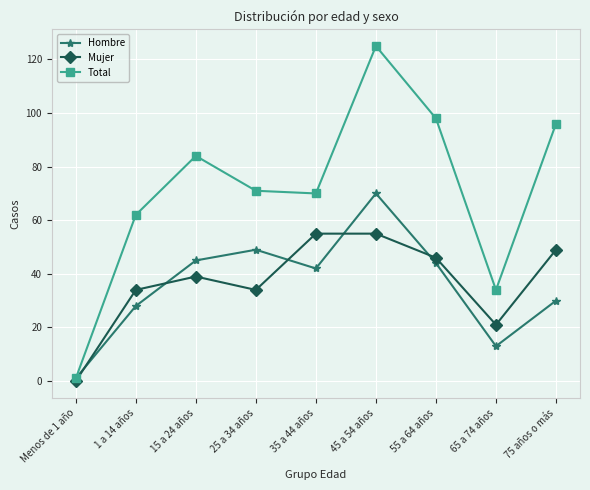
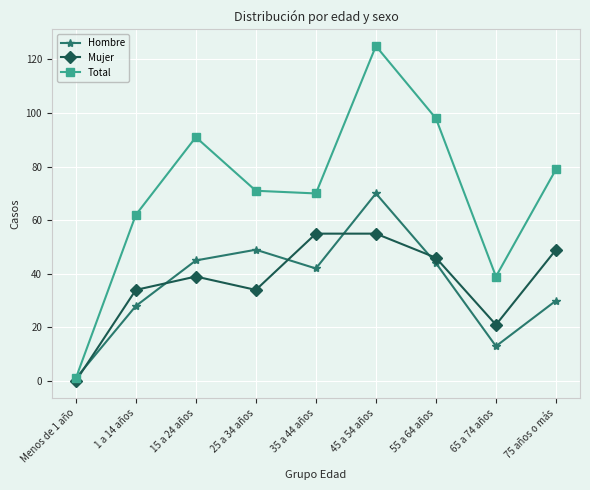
  {
    "Total": {
      "1 a 14 años": 62,
-     "15 a 24 años": 84,
+     "15 a 24 años": 91,
      "25 a 34 años": 71,
      "35 a 44 años": 70,
      "45 a 54 años": 125,
      "55 a 64 años": 98,
-     "65 a 74 años": 34,
-     "75 años o más": 96
+     "65 a 74 años": 39,
+     "75 años o más": 79
    }
  }
